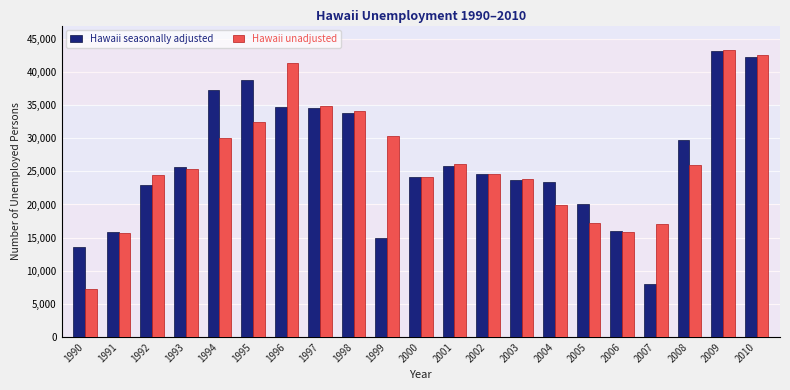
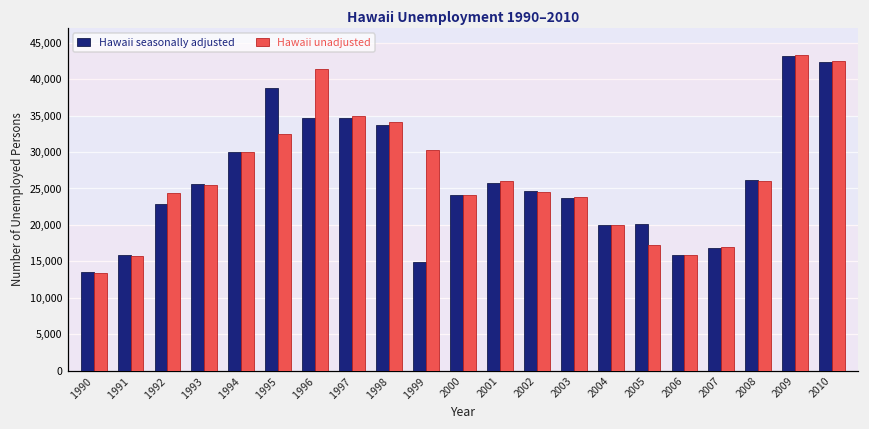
  {
    "Hawaii seasonally adjusted": {
      "1990": "14,000",
      "1991": "16,000",
      "1992": "23,000",
      "1993": "26,000",
-     "1994": "37,000",
+     "1994": "30,000",
      "1995": "39,000",
      "1996": "35,000",
      "1997": "35,000",
      "1998": "34,000",
      "1999": "15,000",
      "2000": "24,000",
      "2001": "26,000",
      "2002": "25,000",
      "2003": "24,000",
-     "2004": "23,000",
+     "2004": "20,000",
      "2005": "20,000",
      "2006": "16,000",
-     "2007": "8,000",
-     "2008": "30,000",
+     "2007": "17,000",
+     "2008": "26,000",
      "2009": "43,000",
      "2010": "42,000"
    },
    "Hawaii unadjusted": {
-     "1990": "7,000",
+     "1990": "13,000",
      "1991": "16,000",
      "1992": "24,000",
      "1993": "25,000",
      "1994": "30,000",
      "1995": "32,000",
      "1996": "41,000",
      "1997": "35,000",
      "1998": "34,000",
      "1999": "30,000",
      "2000": "24,000",
      "2001": "26,000",
      "2002": "25,000",
      "2003": "24,000",
      "2004": "20,000",
      "2005": "17,000",
      "2006": "16,000",
      "2007": "17,000",
      "2008": "26,000",
      "2009": "43,000",
      "2010": "43,000"
    }
  }
